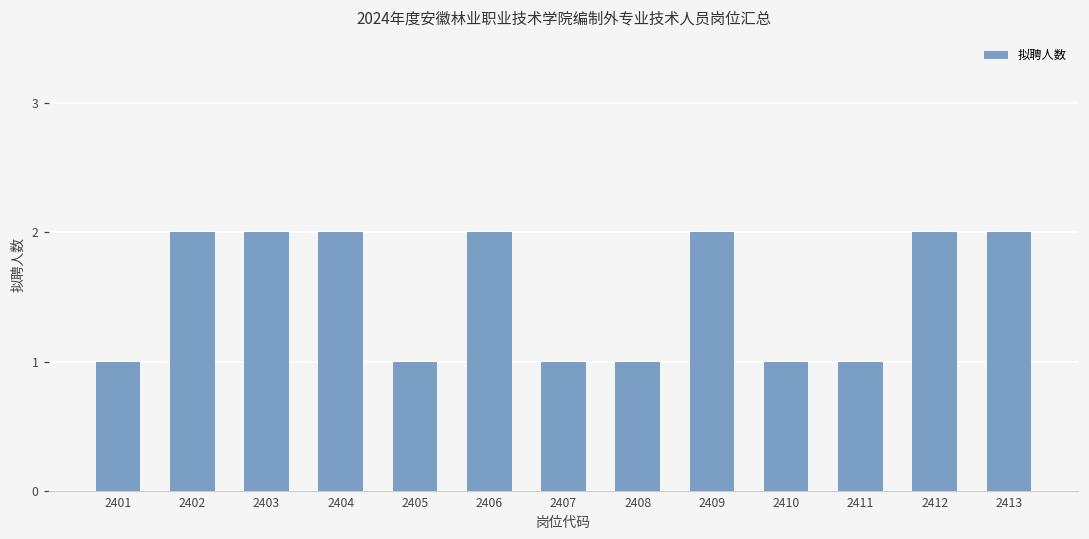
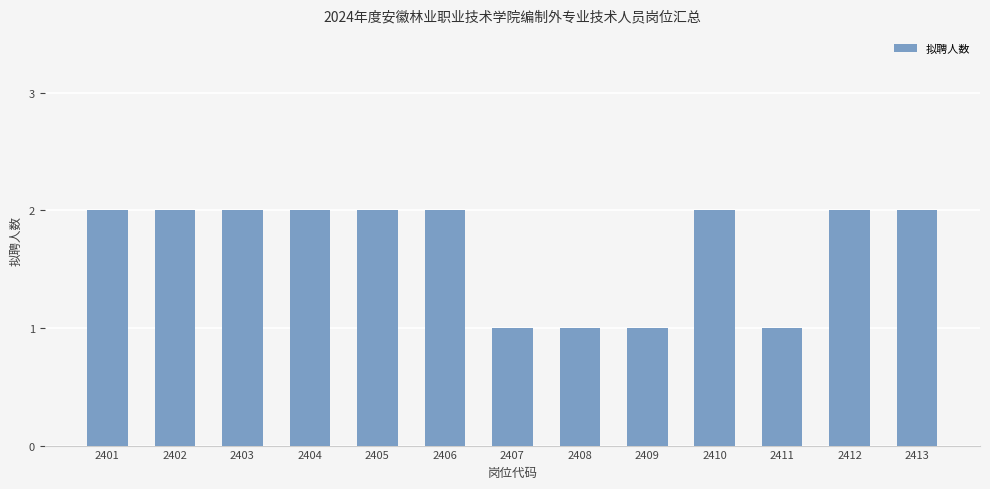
  {
-   "2401": 1,
+   "2401": 2,
    "2402": 2,
    "2403": 2,
    "2404": 2,
-   "2405": 1,
+   "2405": 2,
    "2406": 2,
    "2407": 1,
    "2408": 1,
-   "2409": 2,
-   "2410": 1,
+   "2409": 1,
+   "2410": 2,
    "2411": 1,
    "2412": 2,
    "2413": 2
  }
